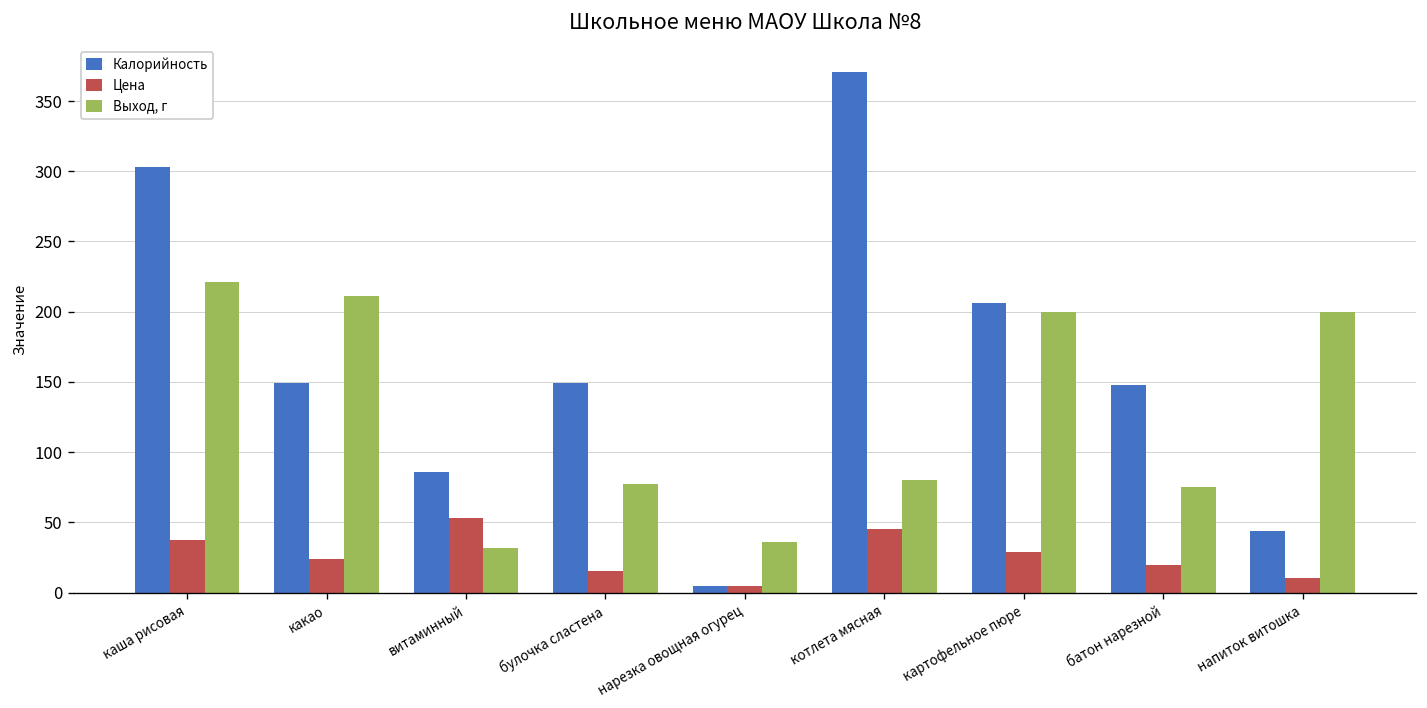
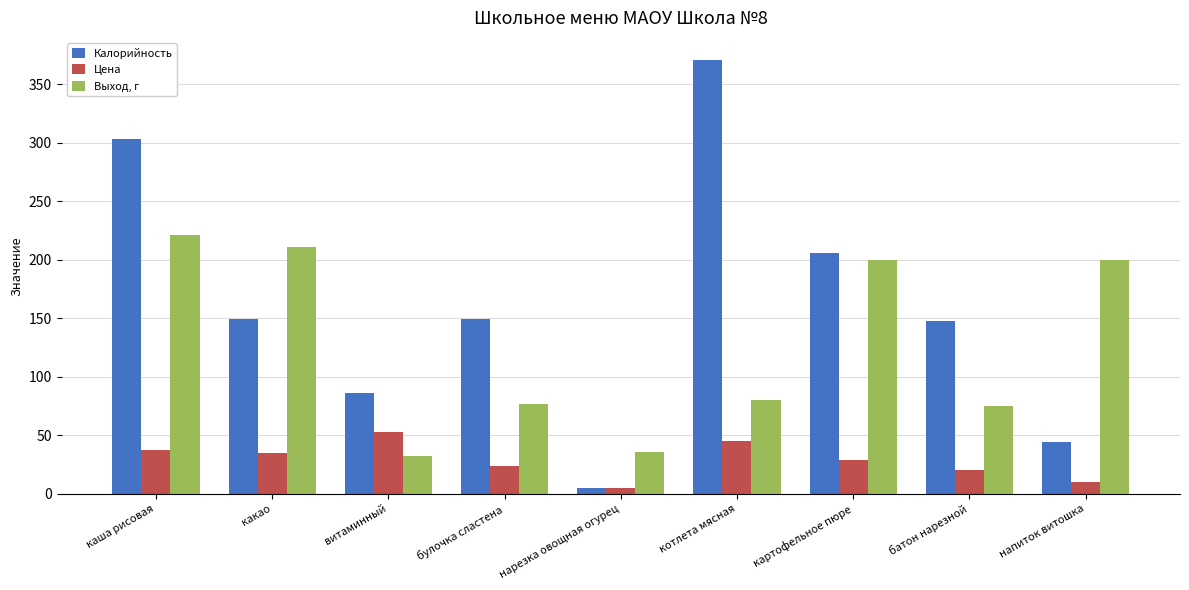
  {
    "Калорийность": {
      "каша рисовая": 303,
      "какао": 149,
      "витаминный": 86,
      "булочка сластена": 149,
      "нарезка овощная огурец": 5,
      "котлета мясная": 371,
      "картофельное пюре": 206,
      "батон нарезной": 148,
      "напиток витошка": 44
    },
    "Цена": {
      "каша рисовая": 37,
-     "какао": 24,
+     "какао": 35,
      "витаминный": 53,
-     "булочка сластена": 16,
+     "булочка сластена": 24,
      "нарезка овощная огурец": 5,
      "котлета мясная": 45,
      "картофельное пюре": 29,
      "батон нарезной": 20,
      "напиток витошка": 10
    },
    "Выход, г": {
      "каша рисовая": 221,
      "какао": 211,
      "витаминный": 32,
      "булочка сластена": 77,
      "нарезка овощная огурец": 36,
      "котлета мясная": 80,
      "картофельное пюре": 200,
      "батон нарезной": 75,
      "напиток витошка": 200
    }
  }
